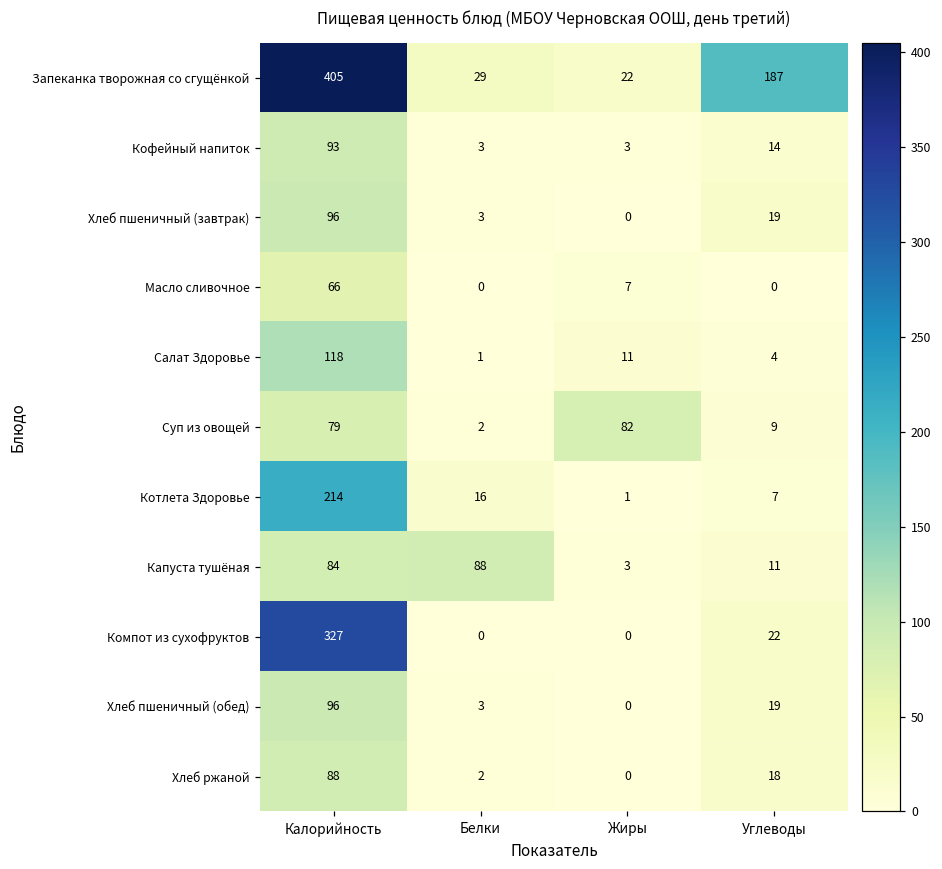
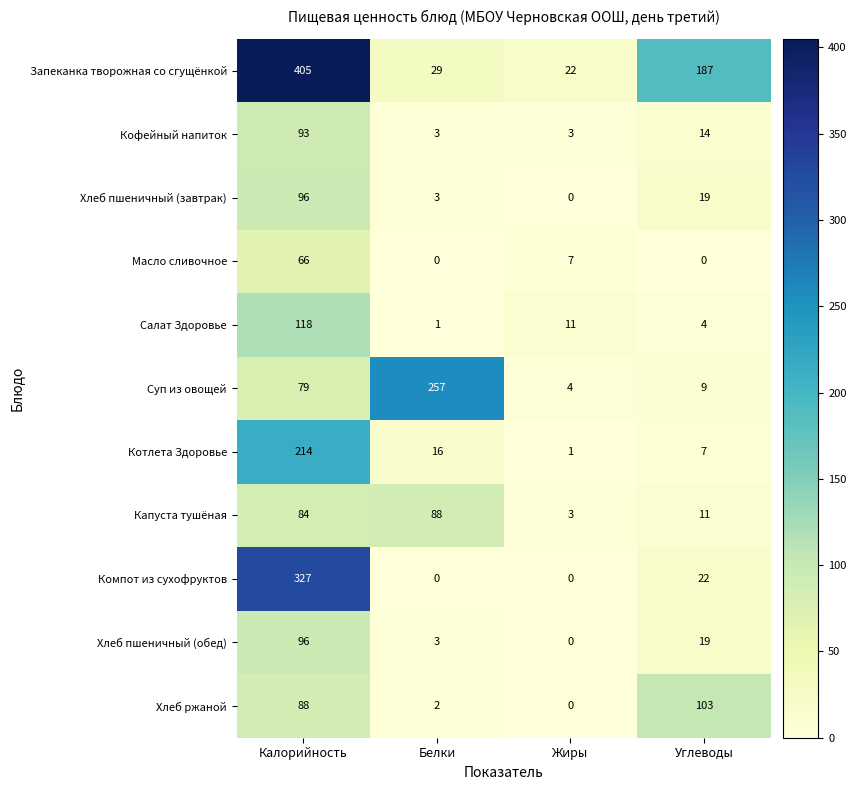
  {
    "Запеканка творожная со сгущёнкой": {
      "Калорийность": 405,
      "Белки": 29,
      "Жиры": 22,
      "Углеводы": 187
    },
    "Кофейный напиток": {
      "Калорийность": 93,
      "Белки": 3,
      "Жиры": 3,
      "Углеводы": 14
    },
    "Хлеб пшеничный (завтрак)": {
      "Калорийность": 96,
      "Белки": 3,
      "Жиры": 0,
      "Углеводы": 19
    },
    "Масло сливочное": {
      "Калорийность": 66,
      "Белки": 0,
      "Жиры": 7,
      "Углеводы": 0
    },
    "Салат Здоровье": {
      "Калорийность": 118,
      "Белки": 1,
      "Жиры": 11,
      "Углеводы": 4
    },
    "Суп из овощей": {
      "Калорийность": 79,
-     "Белки": 2,
-     "Жиры": 82,
+     "Белки": 257,
+     "Жиры": 4,
      "Углеводы": 9
    },
    "Котлета Здоровье": {
      "Калорийность": 214,
      "Белки": 16,
      "Жиры": 1,
      "Углеводы": 7
    },
    "Капуста тушёная": {
      "Калорийность": 84,
      "Белки": 88,
      "Жиры": 3,
      "Углеводы": 11
    },
    "Компот из сухофруктов": {
      "Калорийность": 327,
      "Белки": 0,
      "Жиры": 0,
      "Углеводы": 22
    },
    "Хлеб пшеничный (обед)": {
      "Калорийность": 96,
      "Белки": 3,
      "Жиры": 0,
      "Углеводы": 19
    },
    "Хлеб ржаной": {
      "Калорийность": 88,
      "Белки": 2,
      "Жиры": 0,
-     "Углеводы": 18
+     "Углеводы": 103
    }
  }
